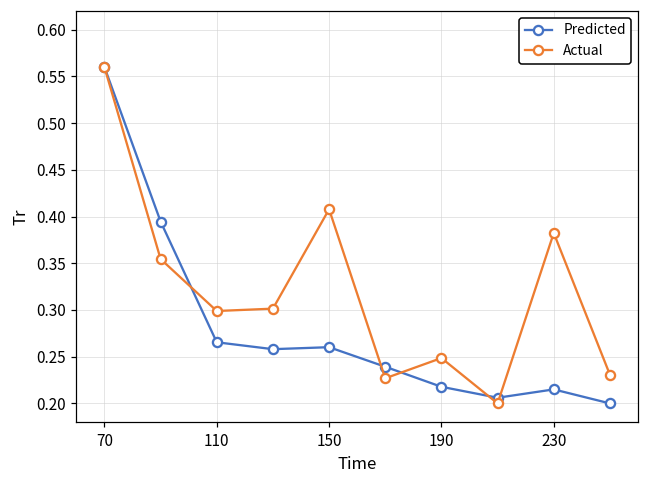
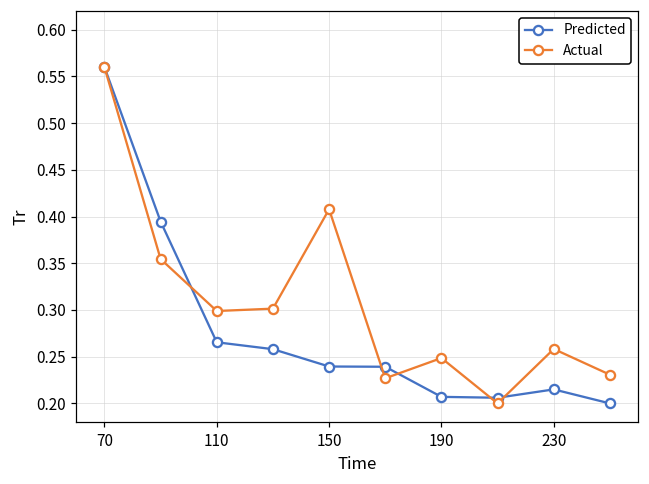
  {
    "Predicted": {
      "110": 0.27,
-     "150": 0.26,
-     "190": 0.22,
+     "150": 0.24,
+     "190": 0.21,
      "230": 0.21
    },
    "Actual": {
      "110": 0.30,
      "150": 0.41,
      "190": 0.25,
-     "230": 0.38
+     "230": 0.26
    }
  }
